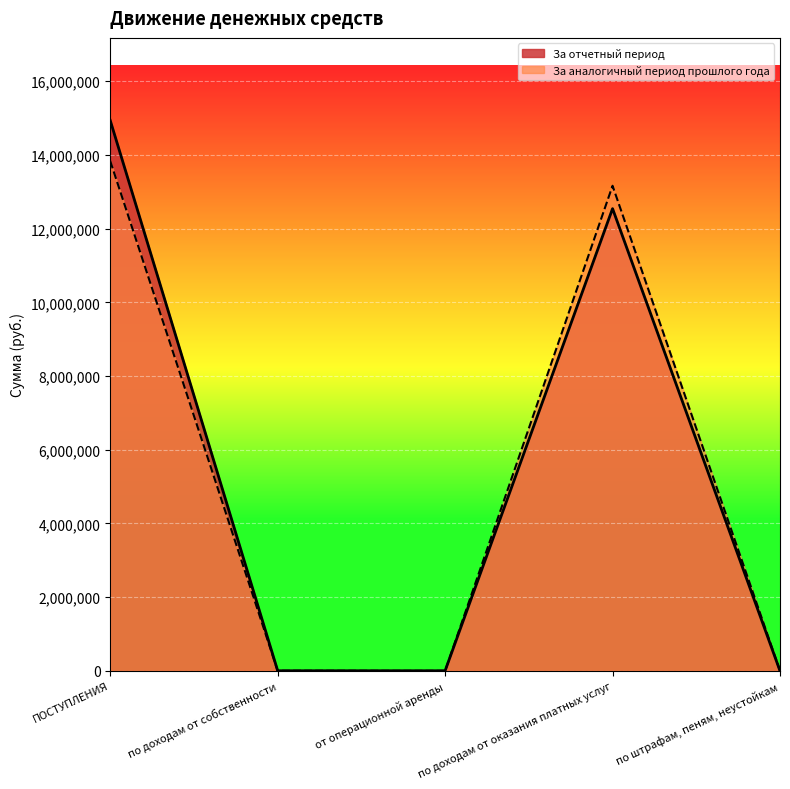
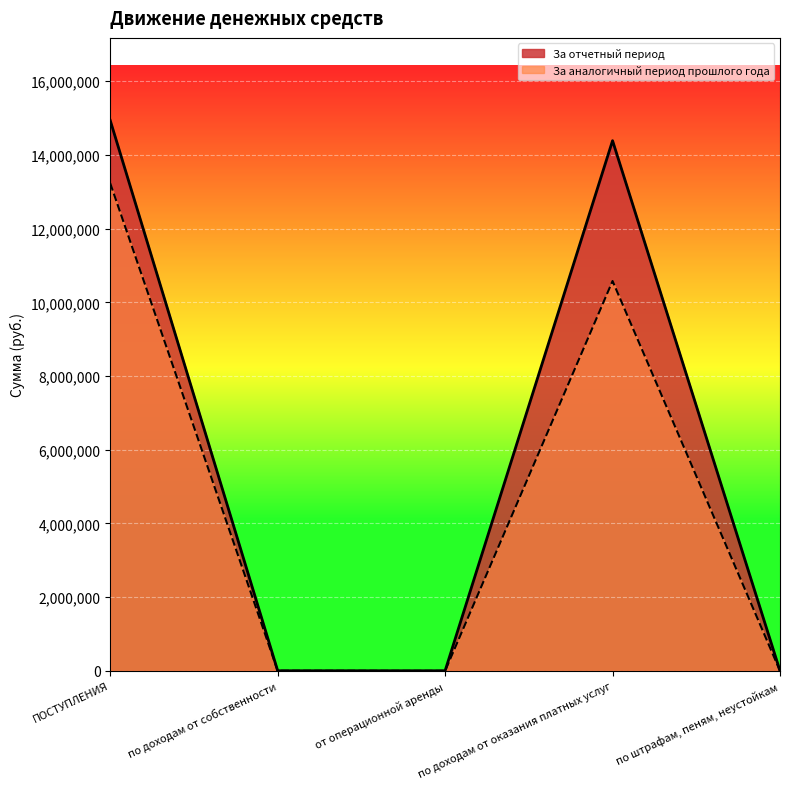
  {
    "За отчетный период": {
      "ПОСТУПЛЕНИЯ": "14,900,000",
-     "по доходам от оказания платных услуг": "12,500,000"
+     "по доходам от оказания платных услуг": "14,400,000"
    },
    "За аналогичный период прошлого года": {
-     "ПОСТУПЛЕНИЯ": "13,800,000",
-     "по доходам от оказания платных услуг": "13,200,000"
+     "ПОСТУПЛЕНИЯ": "13,200,000",
+     "по доходам от оказания платных услуг": "10,600,000"
    }
  }
